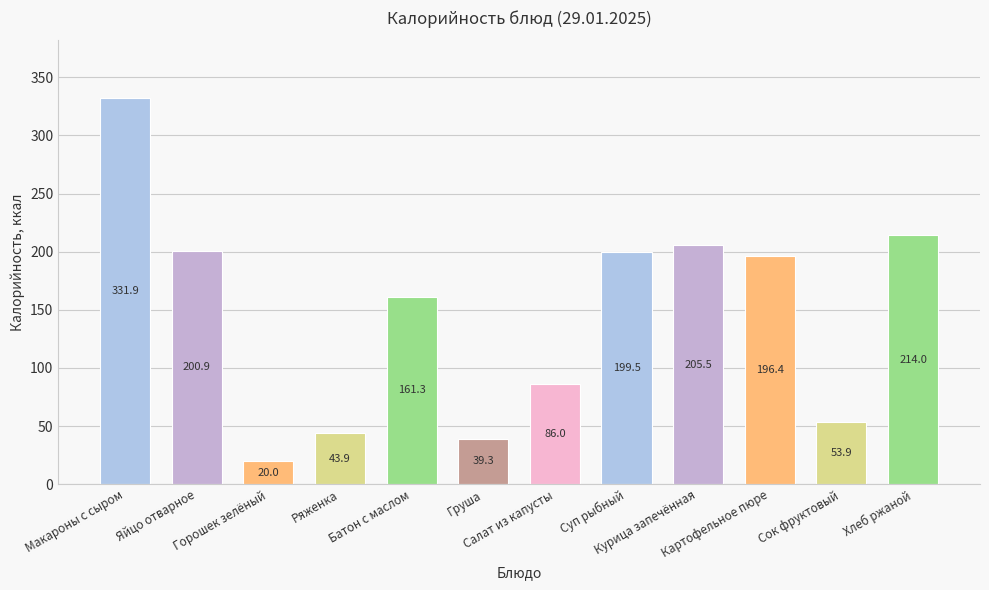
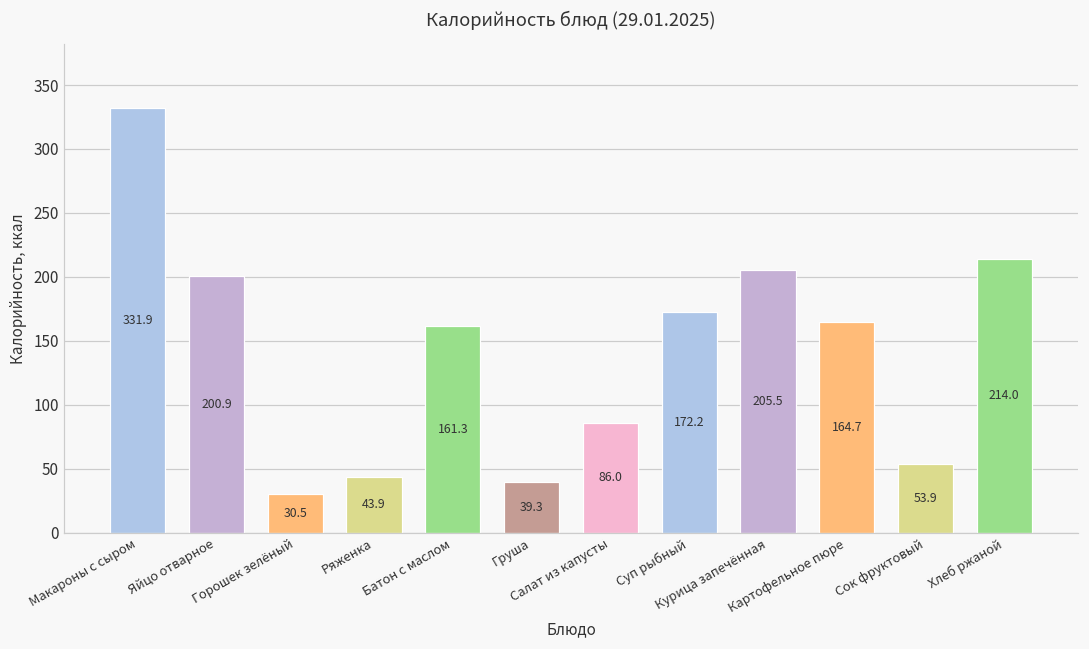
  {
    "Макароны с сыром": 331.9,
    "Яйцо отварное": 200.9,
-   "Горошек зелёный": 20.0,
+   "Горошек зелёный": 30.5,
    "Ряженка": 43.9,
    "Батон с маслом": 161.3,
    "Груша": 39.3,
    "Салат из капусты": 86.0,
-   "Суп рыбный": 199.5,
+   "Суп рыбный": 172.2,
    "Курица запечённая": 205.5,
-   "Картофельное пюре": 196.4,
+   "Картофельное пюре": 164.7,
    "Сок фруктовый": 53.9,
    "Хлеб ржаной": 214.0
  }
